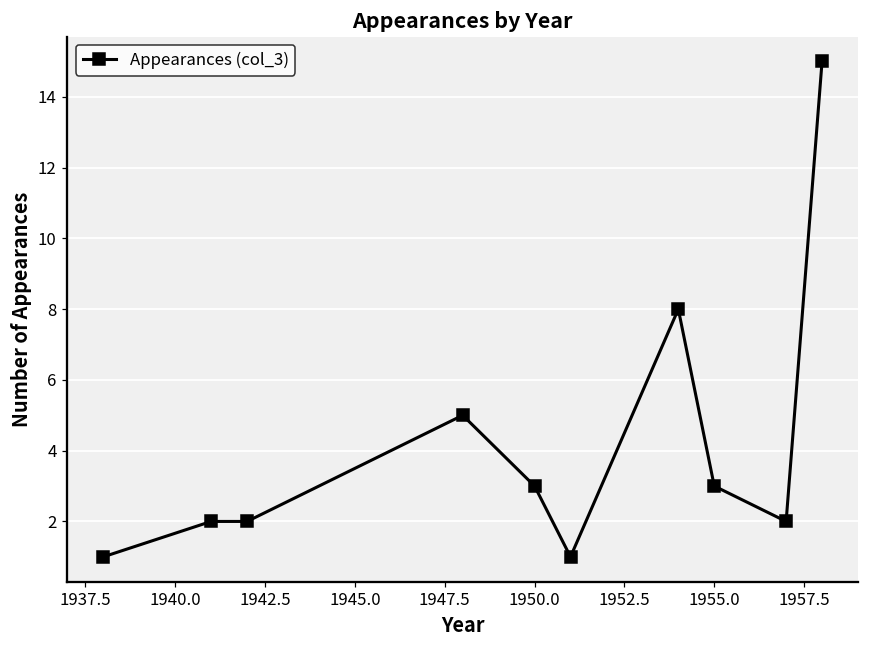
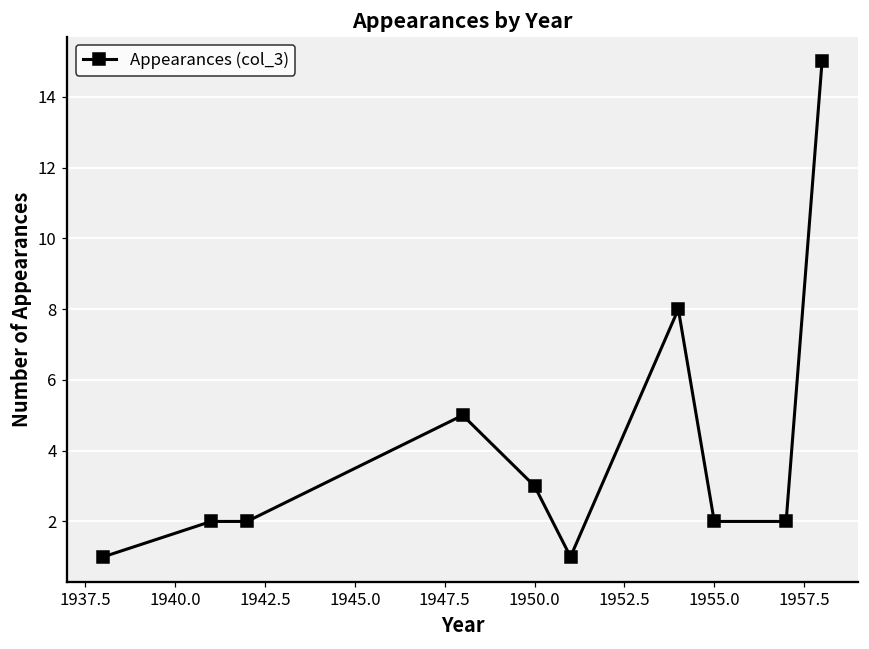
  {
    "1950.0": 3,
-   "1955.0": 3
+   "1955.0": 2
  }
